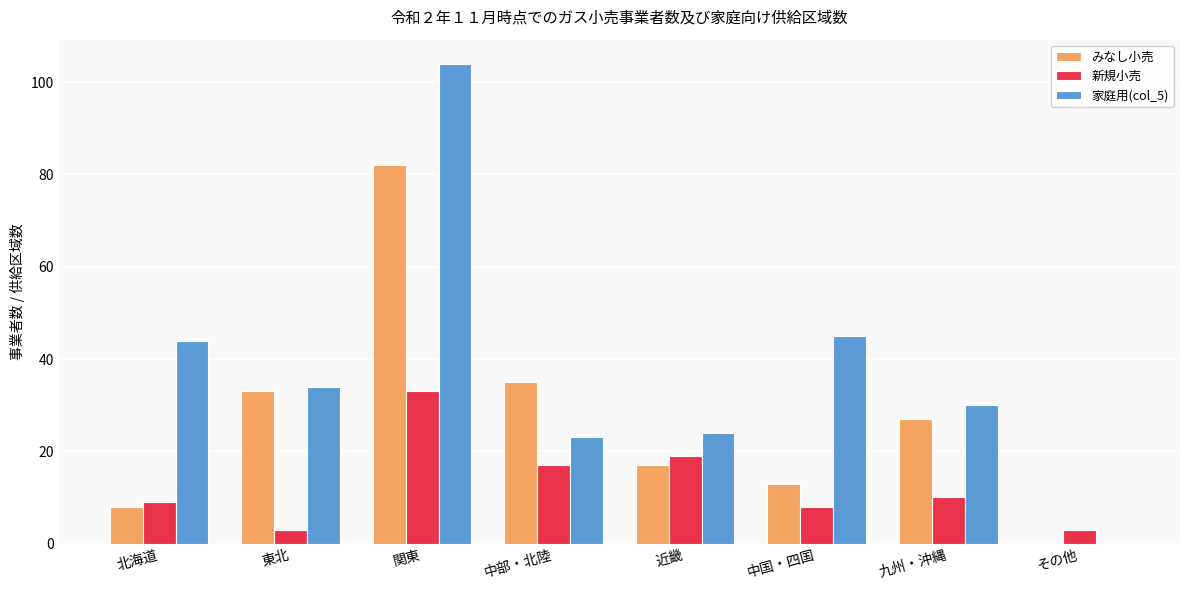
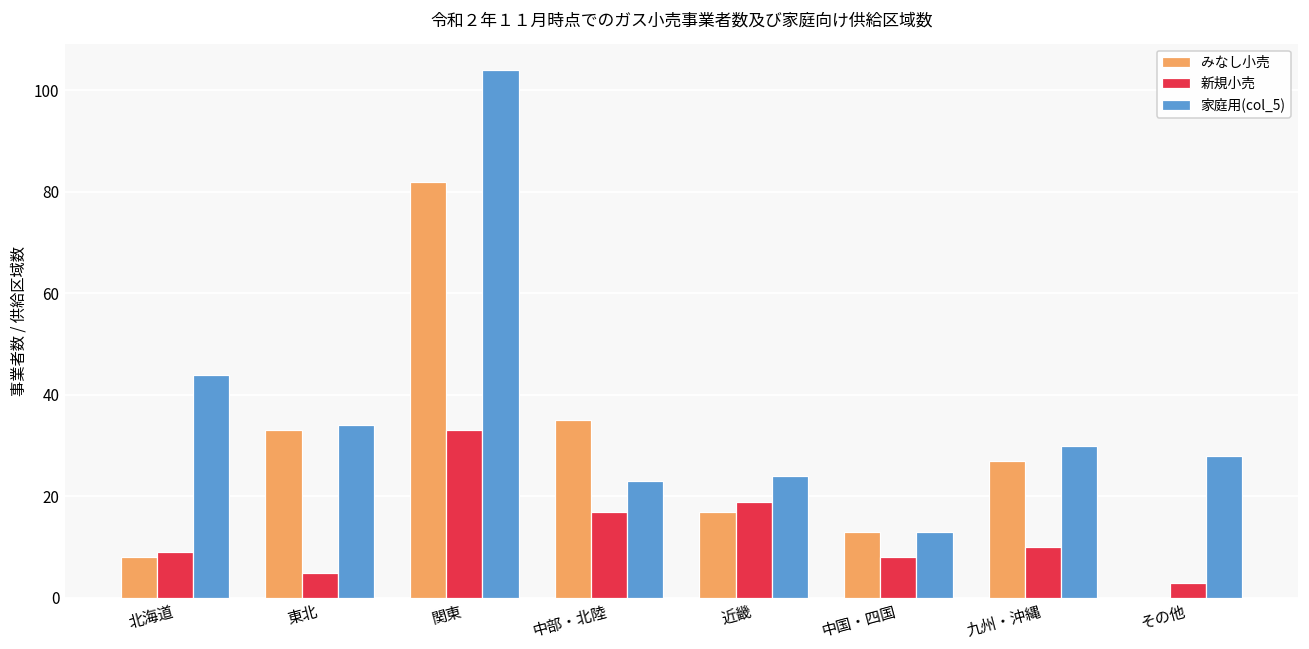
  {
    "みなし小売": {
      "北海道": 8,
      "東北": 33,
      "関東": 82,
      "中部・北陸": 35,
      "近畿": 17,
      "中国・四国": 13,
      "九州・沖縄": 27,
      "その他": 0
    },
    "新規小売": {
      "北海道": 9,
-     "東北": 3,
+     "東北": 5,
      "関東": 33,
      "中部・北陸": 17,
      "近畿": 19,
      "中国・四国": 8,
      "九州・沖縄": 10,
      "その他": 3
    },
    "家庭用(col_5)": {
      "北海道": 44,
      "東北": 34,
      "関東": 104,
      "中部・北陸": 23,
      "近畿": 24,
-     "中国・四国": 45,
+     "中国・四国": 13,
      "九州・沖縄": 30,
-     "その他": 0
+     "その他": 28
    }
  }
